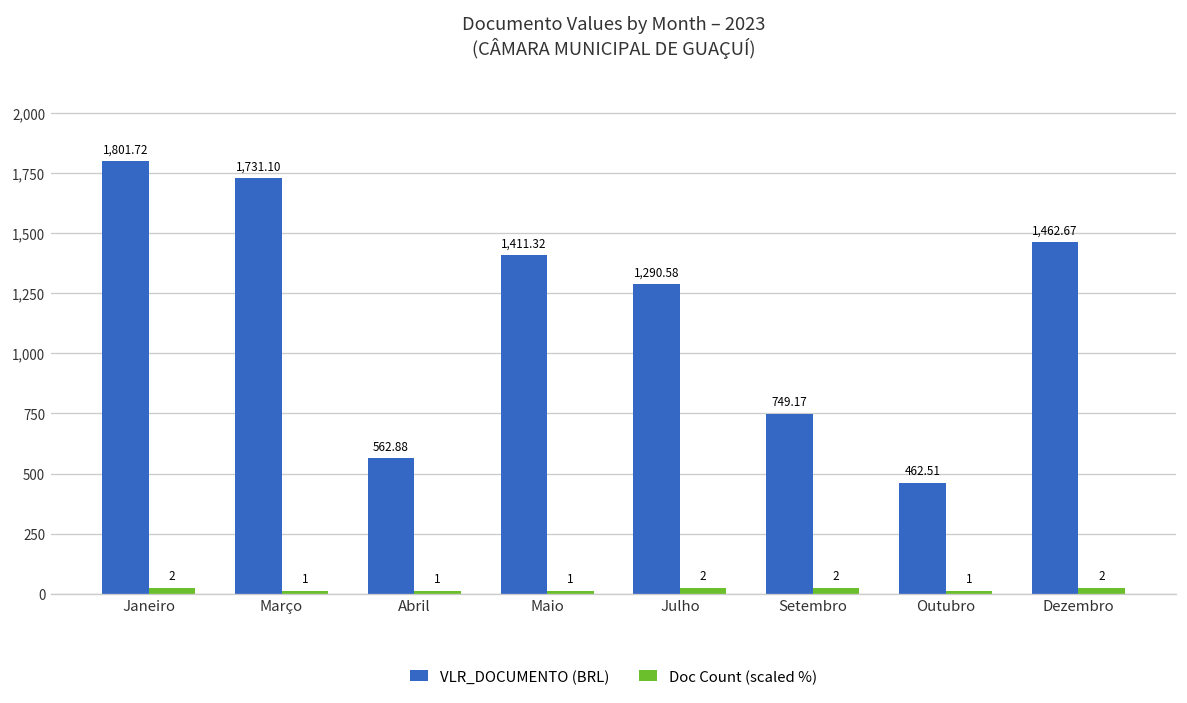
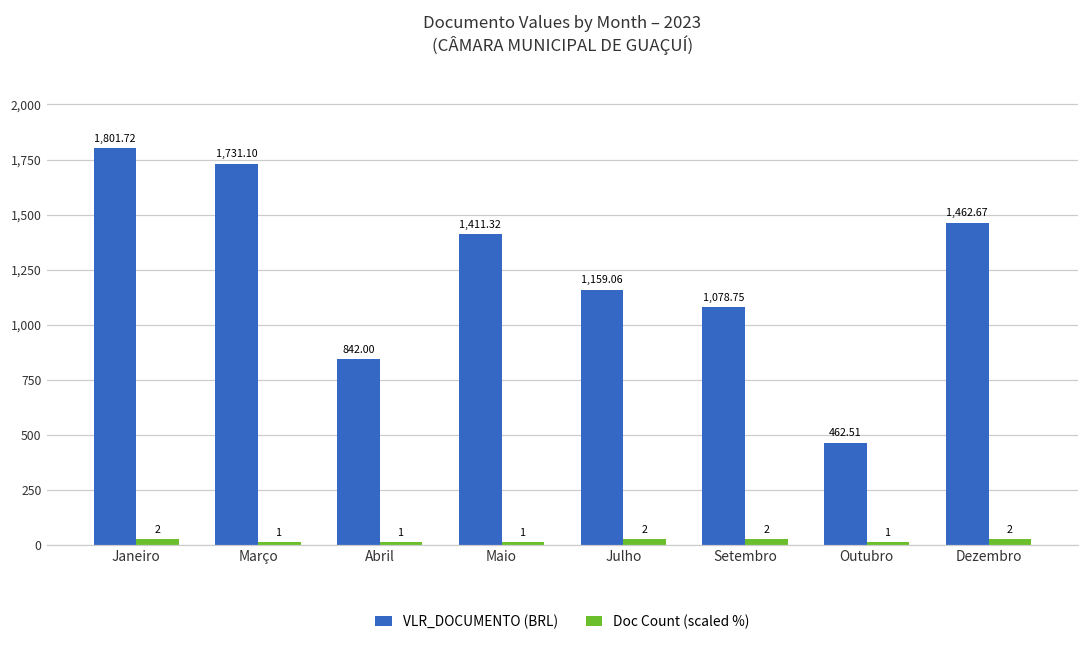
  {
    "VLR_DOCUMENTO (BRL)": {
      "Janeiro": "1,801.72",
      "Março": "1,731.10",
-     "Abril": "562.88",
+     "Abril": "842.00",
      "Maio": "1,411.32",
-     "Julho": "1,290.58",
-     "Setembro": "749.17",
+     "Julho": "1,159.06",
+     "Setembro": "1,078.75",
      "Outubro": "462.51",
      "Dezembro": "1,462.67"
    }
  }
